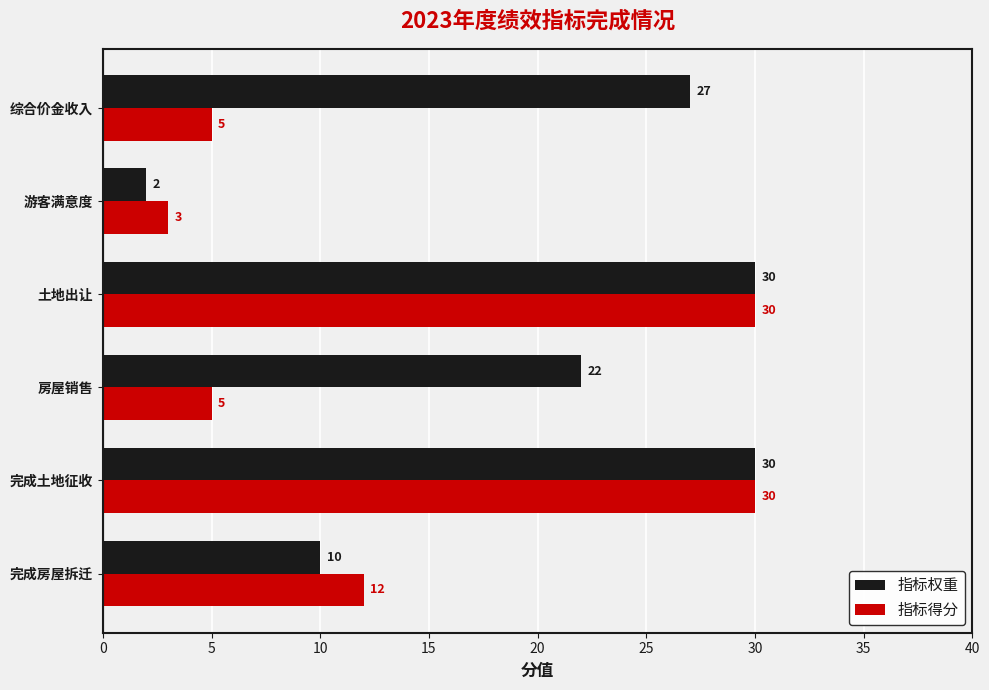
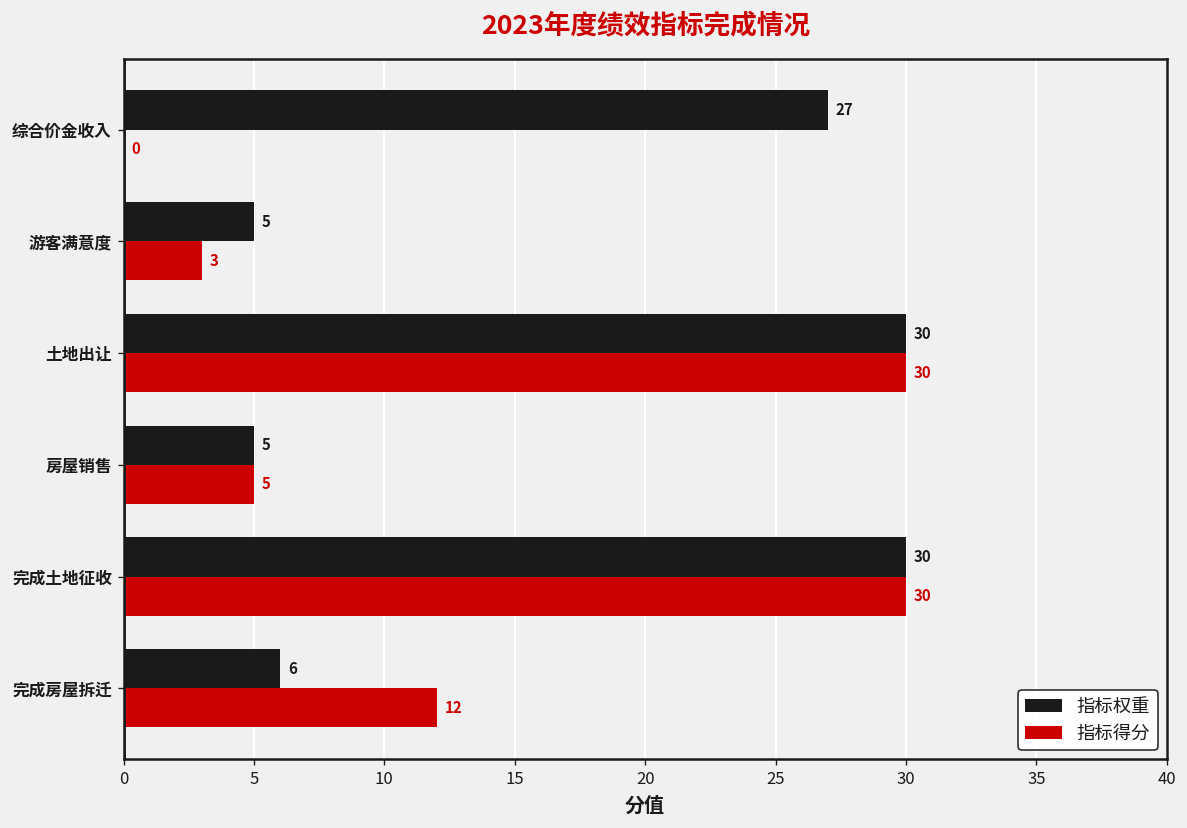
  {
    "指标权重": {
      "综合价金收入": 27,
-     "游客满意度": 2,
+     "游客满意度": 5,
      "土地出让": 30,
-     "房屋销售": 22,
+     "房屋销售": 5,
      "完成土地征收": 30,
-     "完成房屋拆迁": 10
+     "完成房屋拆迁": 6
    },
    "指标得分": {
-     "综合价金收入": 5,
+     "综合价金收入": 0,
      "游客满意度": 3,
      "土地出让": 30,
      "房屋销售": 5,
      "完成土地征收": 30,
      "完成房屋拆迁": 12
    }
  }
